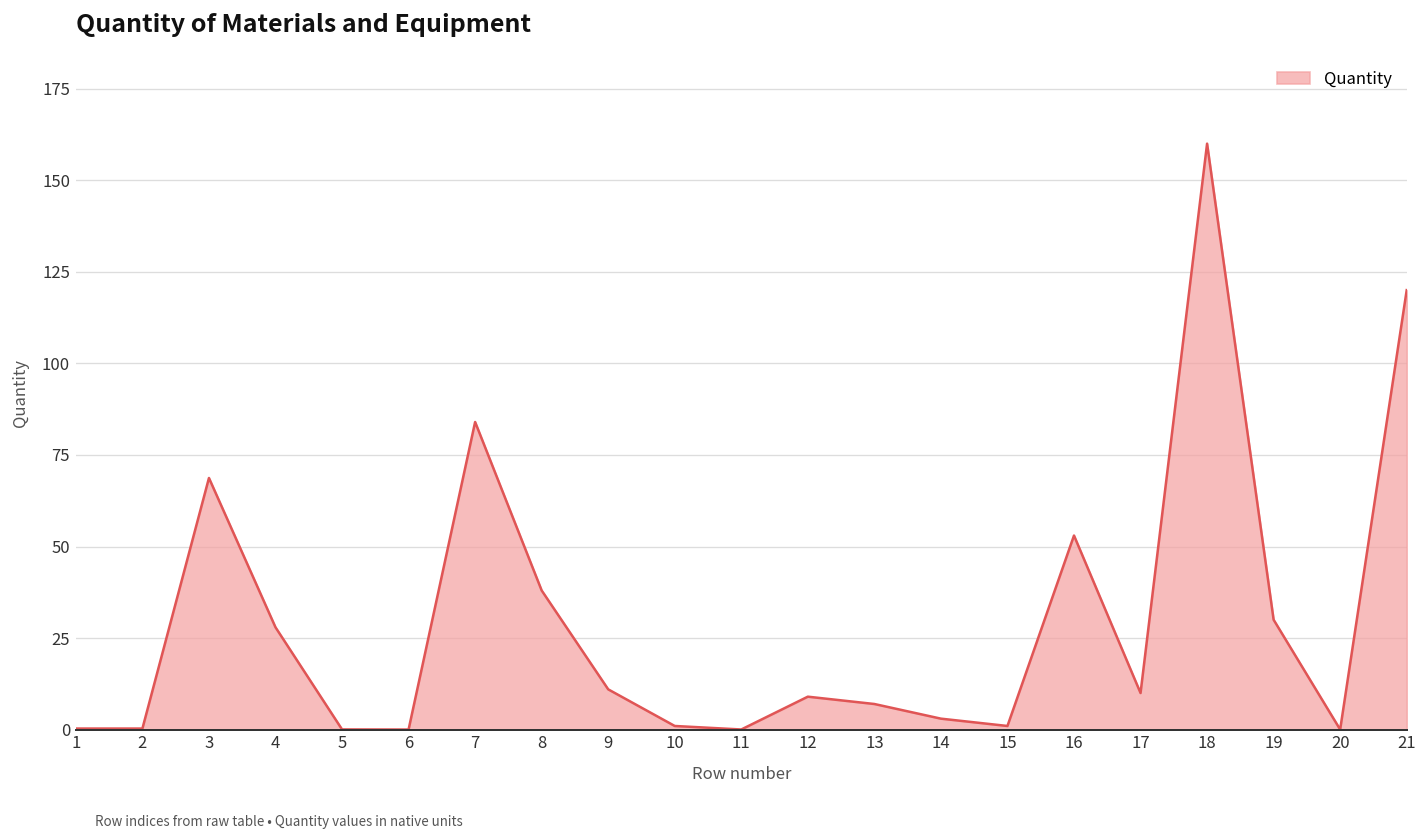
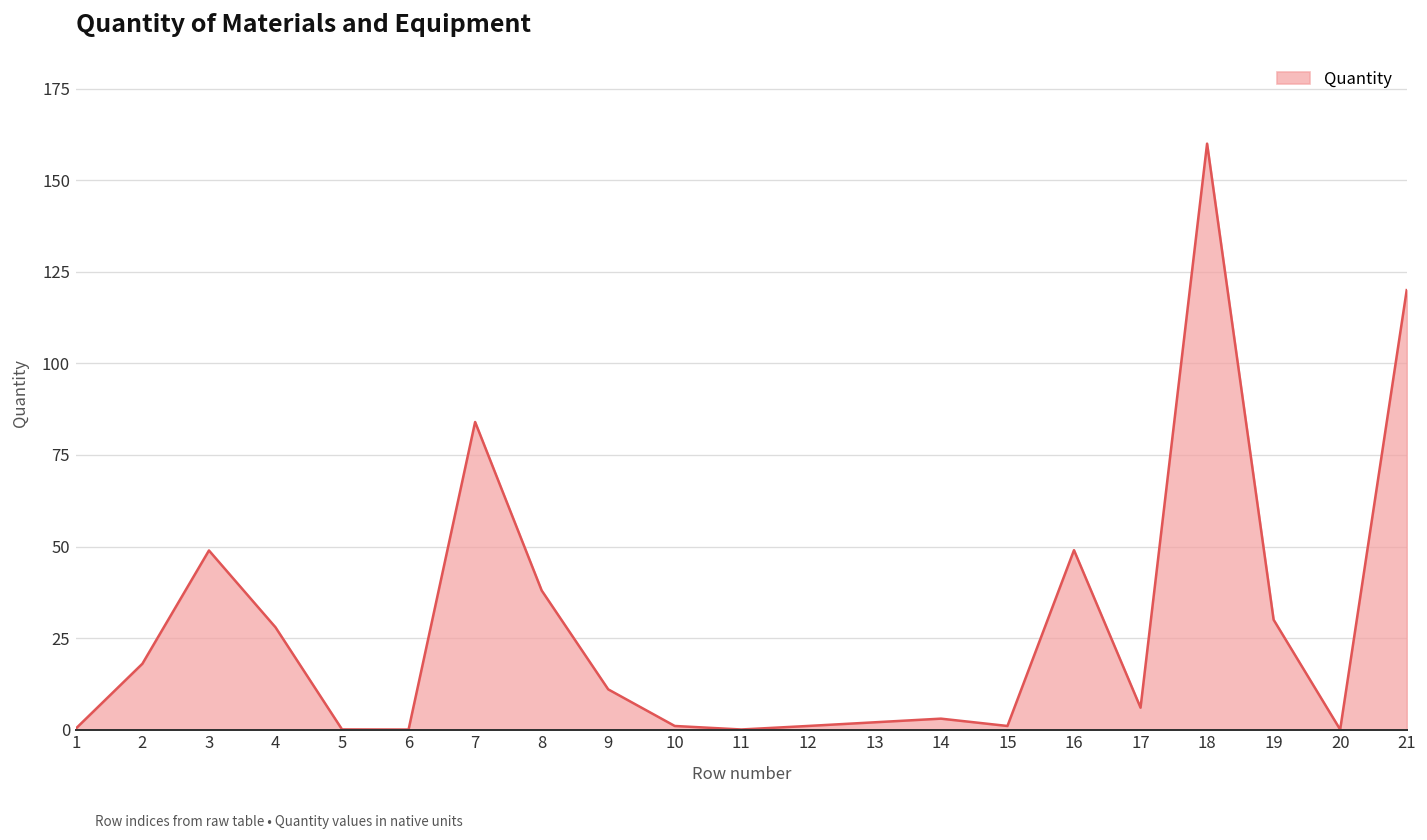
  {
    "1": 0,
-   "2": 0,
-   "3": 69,
+   "2": 18,
+   "3": 49,
    "4": 28,
    "5": 0,
    "6": 0,
    "7": 84,
    "8": 38,
    "9": 11,
    "10": 1,
    "11": 0,
-   "12": 9,
-   "13": 7,
+   "12": 1,
+   "13": 2,
    "14": 3,
    "15": 1,
-   "16": 53,
-   "17": 10,
+   "16": 49,
+   "17": 6,
    "18": 160,
    "19": 30,
    "20": 0,
    "21": 120
  }
